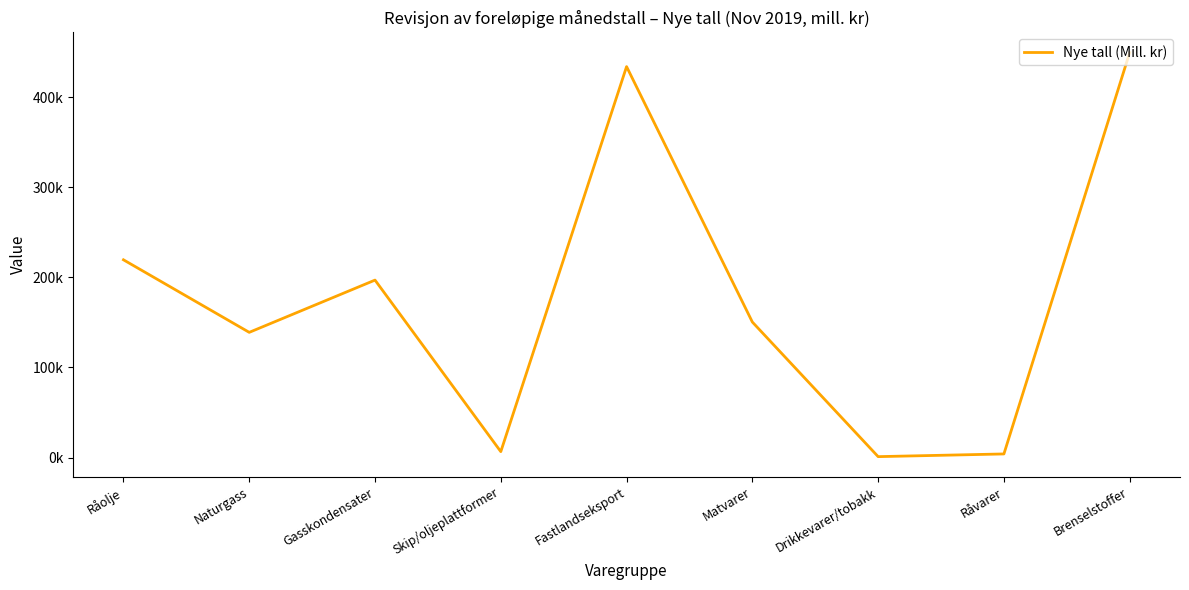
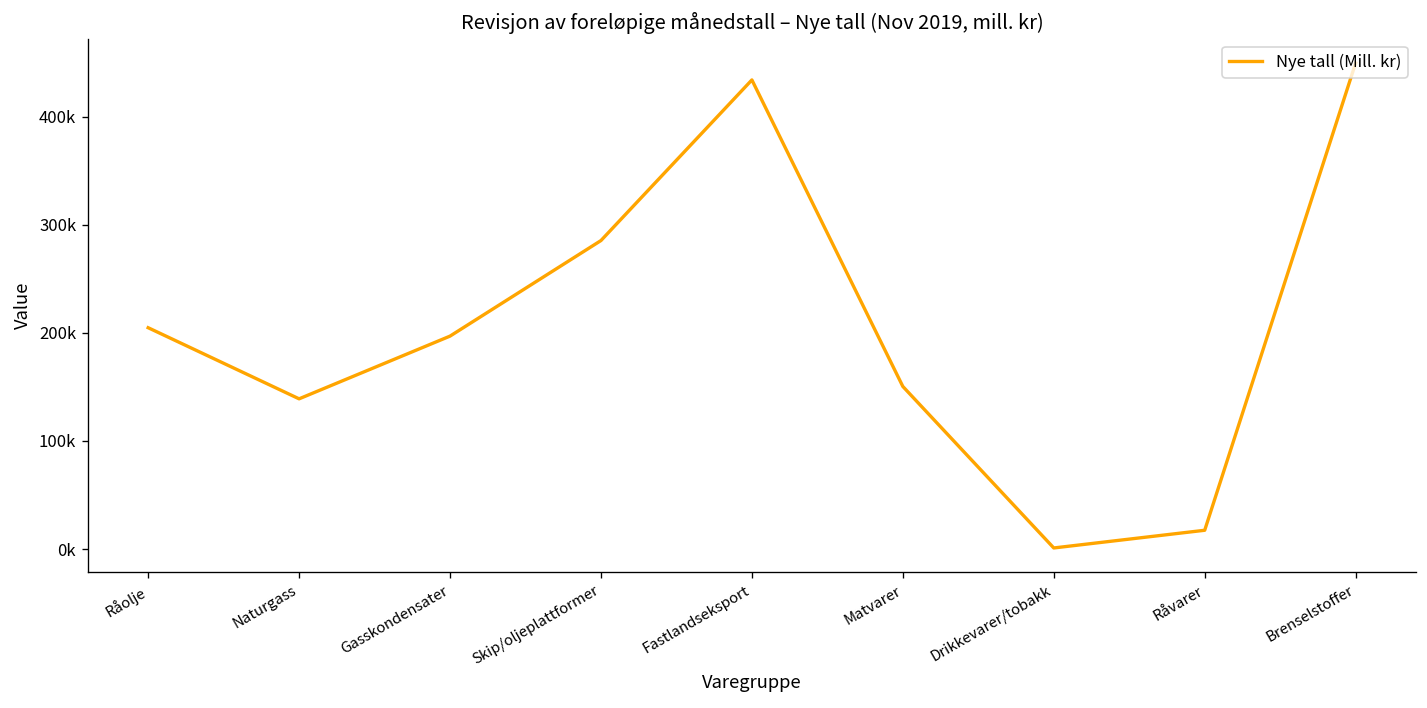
  {
-   "Råolje": 220000,
+   "Råolje": 200000,
    "Naturgass": 140000,
    "Gasskondensater": 200000,
-   "Skip/oljeplattformer": 10000,
+   "Skip/oljeplattformer": 290000,
    "Fastlandseksport": 430000,
    "Matvarer": 150000,
    "Drikkevarer/tobakk": 0,
-   "Råvarer": 0
+   "Råvarer": 20000
  }
